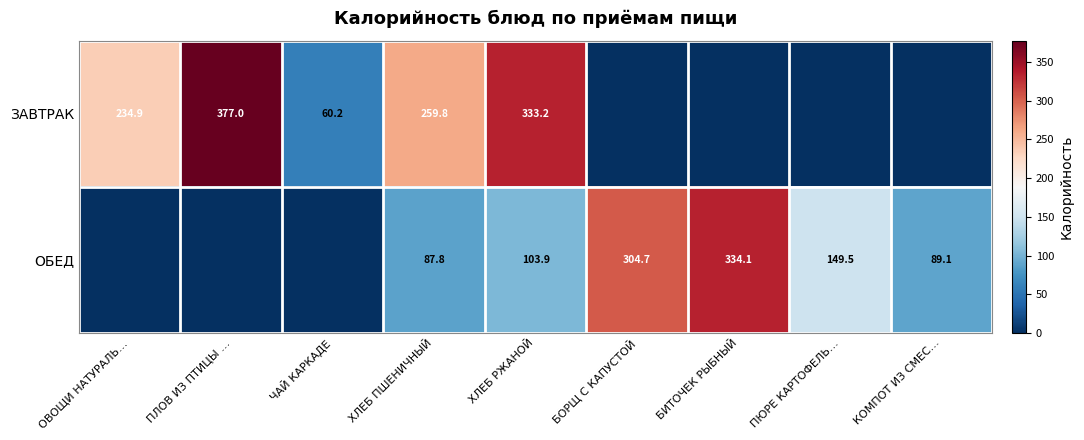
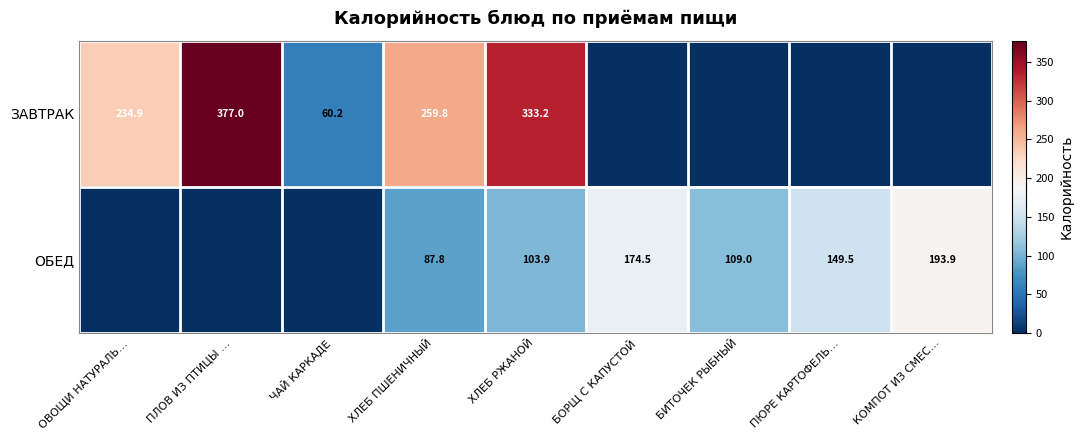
  {
    "ЗАВТРАК": {
      "ОВОЩИ НАТУРАЛЬ…": 234.9,
      "ПЛОВ ИЗ ПТИЦЫ …": 377.0,
      "ЧАЙ КАРКАДЕ": 60.2,
      "ХЛЕБ ПШЕНИЧНЫЙ": 259.8,
      "ХЛЕБ РЖАНОЙ": 333.2
    },
    "ОБЕД": {
      "ХЛЕБ ПШЕНИЧНЫЙ": 87.8,
      "ХЛЕБ РЖАНОЙ": 103.9,
-     "БОРЩ С КАПУСТОЙ": 304.7,
-     "БИТОЧЕК РЫБНЫЙ": 334.1,
+     "БОРЩ С КАПУСТОЙ": 174.5,
+     "БИТОЧЕК РЫБНЫЙ": 109.0,
      "ПЮРЕ КАРТОФЕЛЬ…": 149.5,
-     "КОМПОТ ИЗ СМЕС…": 89.1
+     "КОМПОТ ИЗ СМЕС…": 193.9
    }
  }
